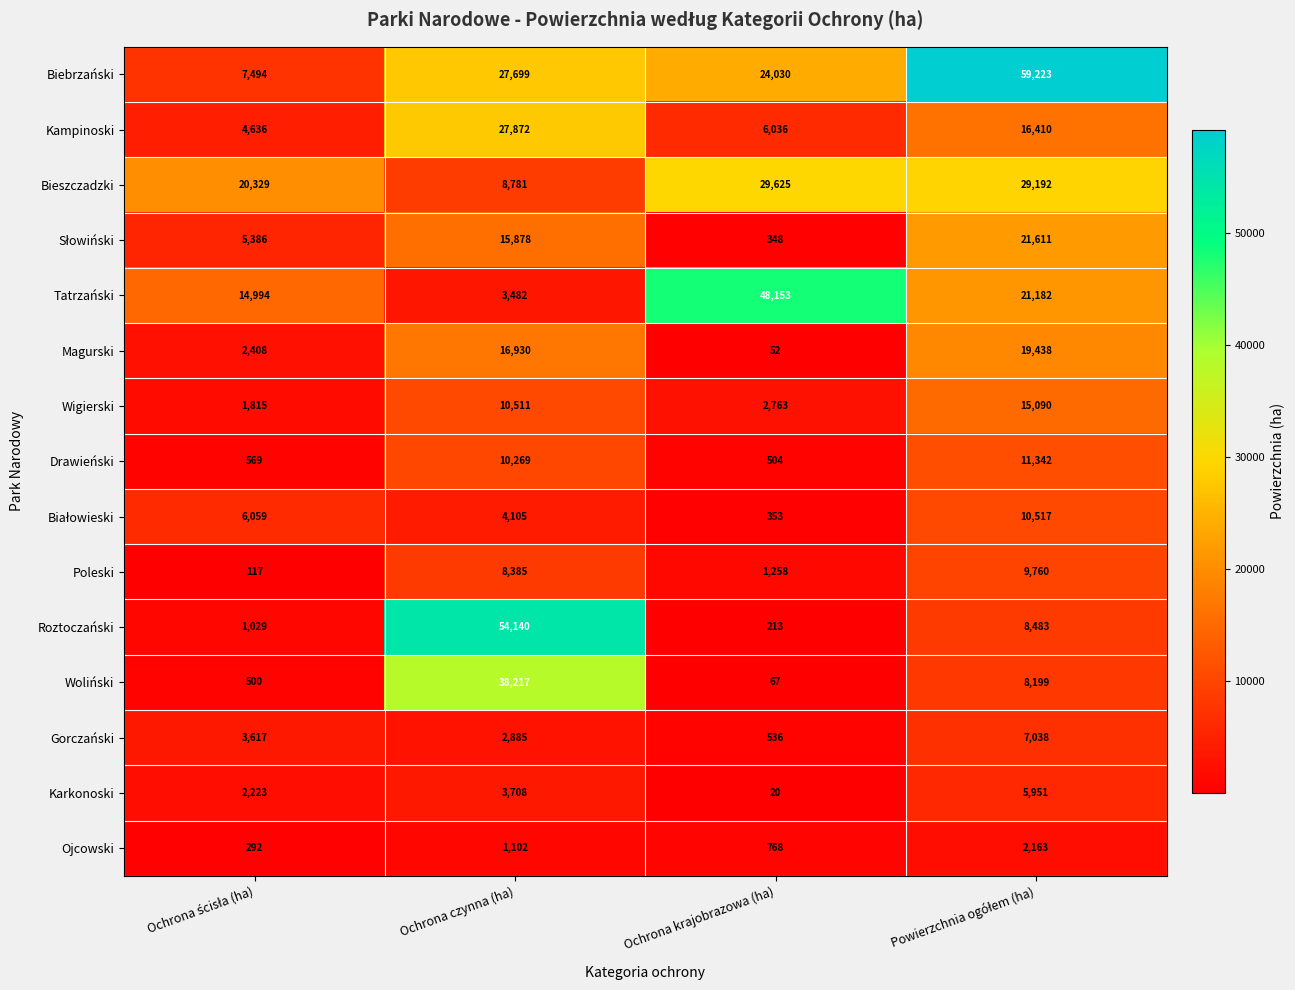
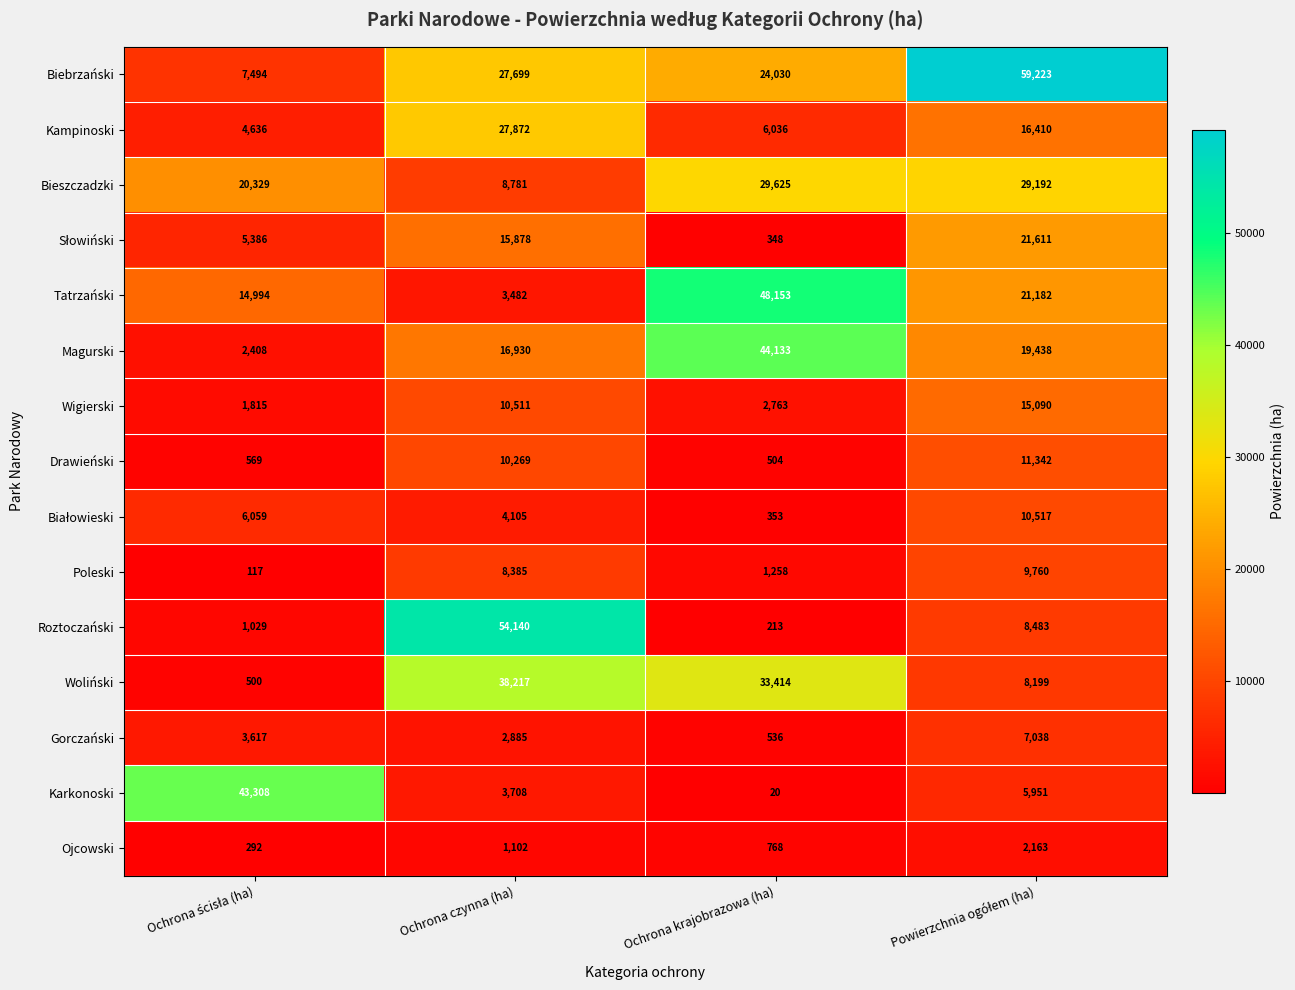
  {
    "Biebrzański": {
      "Ochrona ścisła (ha)": "7,494",
      "Ochrona czynna (ha)": "27,699",
      "Ochrona krajobrazowa (ha)": "24,030",
      "Powierzchnia ogółem (ha)": "59,223"
    },
    "Kampinoski": {
      "Ochrona ścisła (ha)": "4,636",
      "Ochrona czynna (ha)": "27,872",
      "Ochrona krajobrazowa (ha)": "6,036",
      "Powierzchnia ogółem (ha)": "16,410"
    },
    "Bieszczadzki": {
      "Ochrona ścisła (ha)": "20,329",
      "Ochrona czynna (ha)": "8,781",
      "Ochrona krajobrazowa (ha)": "29,625",
      "Powierzchnia ogółem (ha)": "29,192"
    },
    "Słowiński": {
      "Ochrona ścisła (ha)": "5,386",
      "Ochrona czynna (ha)": "15,878",
      "Ochrona krajobrazowa (ha)": "348",
      "Powierzchnia ogółem (ha)": "21,611"
    },
    "Tatrzański": {
      "Ochrona ścisła (ha)": "14,994",
      "Ochrona czynna (ha)": "3,482",
      "Ochrona krajobrazowa (ha)": "48,153",
      "Powierzchnia ogółem (ha)": "21,182"
    },
    "Magurski": {
      "Ochrona ścisła (ha)": "2,408",
      "Ochrona czynna (ha)": "16,930",
-     "Ochrona krajobrazowa (ha)": "52",
+     "Ochrona krajobrazowa (ha)": "44,133",
      "Powierzchnia ogółem (ha)": "19,438"
    },
    "Wigierski": {
      "Ochrona ścisła (ha)": "1,815",
      "Ochrona czynna (ha)": "10,511",
      "Ochrona krajobrazowa (ha)": "2,763",
      "Powierzchnia ogółem (ha)": "15,090"
    },
    "Drawieński": {
      "Ochrona ścisła (ha)": "569",
      "Ochrona czynna (ha)": "10,269",
      "Ochrona krajobrazowa (ha)": "504",
      "Powierzchnia ogółem (ha)": "11,342"
    },
    "Białowieski": {
      "Ochrona ścisła (ha)": "6,059",
      "Ochrona czynna (ha)": "4,105",
      "Ochrona krajobrazowa (ha)": "353",
      "Powierzchnia ogółem (ha)": "10,517"
    },
    "Poleski": {
      "Ochrona ścisła (ha)": "117",
      "Ochrona czynna (ha)": "8,385",
      "Ochrona krajobrazowa (ha)": "1,258",
      "Powierzchnia ogółem (ha)": "9,760"
    },
    "Roztoczański": {
      "Ochrona ścisła (ha)": "1,029",
      "Ochrona czynna (ha)": "54,140",
      "Ochrona krajobrazowa (ha)": "213",
      "Powierzchnia ogółem (ha)": "8,483"
    },
    "Woliński": {
      "Ochrona ścisła (ha)": "500",
      "Ochrona czynna (ha)": "38,217",
-     "Ochrona krajobrazowa (ha)": "67",
+     "Ochrona krajobrazowa (ha)": "33,414",
      "Powierzchnia ogółem (ha)": "8,199"
    },
    "Gorczański": {
      "Ochrona ścisła (ha)": "3,617",
      "Ochrona czynna (ha)": "2,885",
      "Ochrona krajobrazowa (ha)": "536",
      "Powierzchnia ogółem (ha)": "7,038"
    },
    "Karkonoski": {
-     "Ochrona ścisła (ha)": "2,223",
+     "Ochrona ścisła (ha)": "43,308",
      "Ochrona czynna (ha)": "3,708",
      "Ochrona krajobrazowa (ha)": "20",
      "Powierzchnia ogółem (ha)": "5,951"
    },
    "Ojcowski": {
      "Ochrona ścisła (ha)": "292",
      "Ochrona czynna (ha)": "1,102",
      "Ochrona krajobrazowa (ha)": "768",
      "Powierzchnia ogółem (ha)": "2,163"
    }
  }
